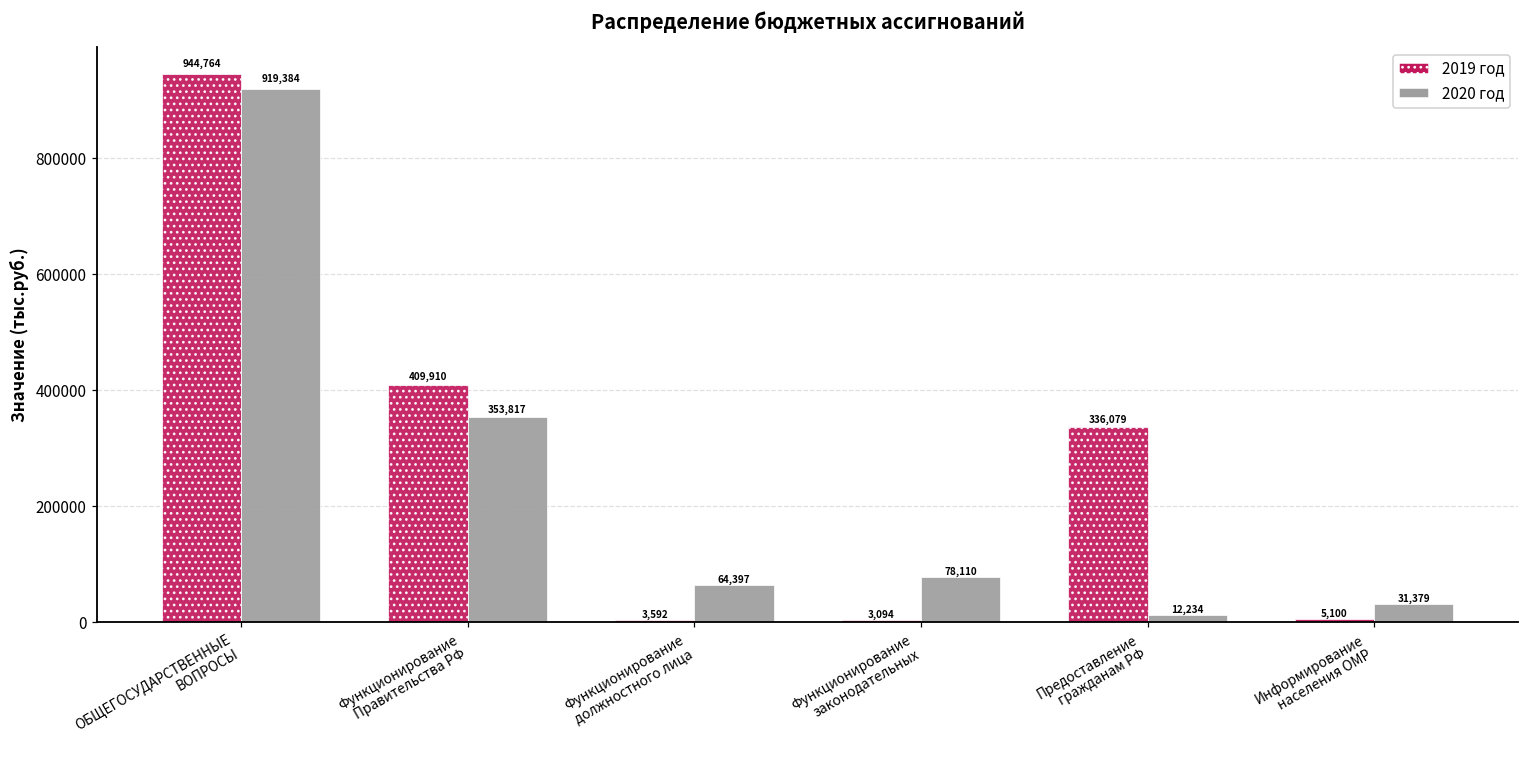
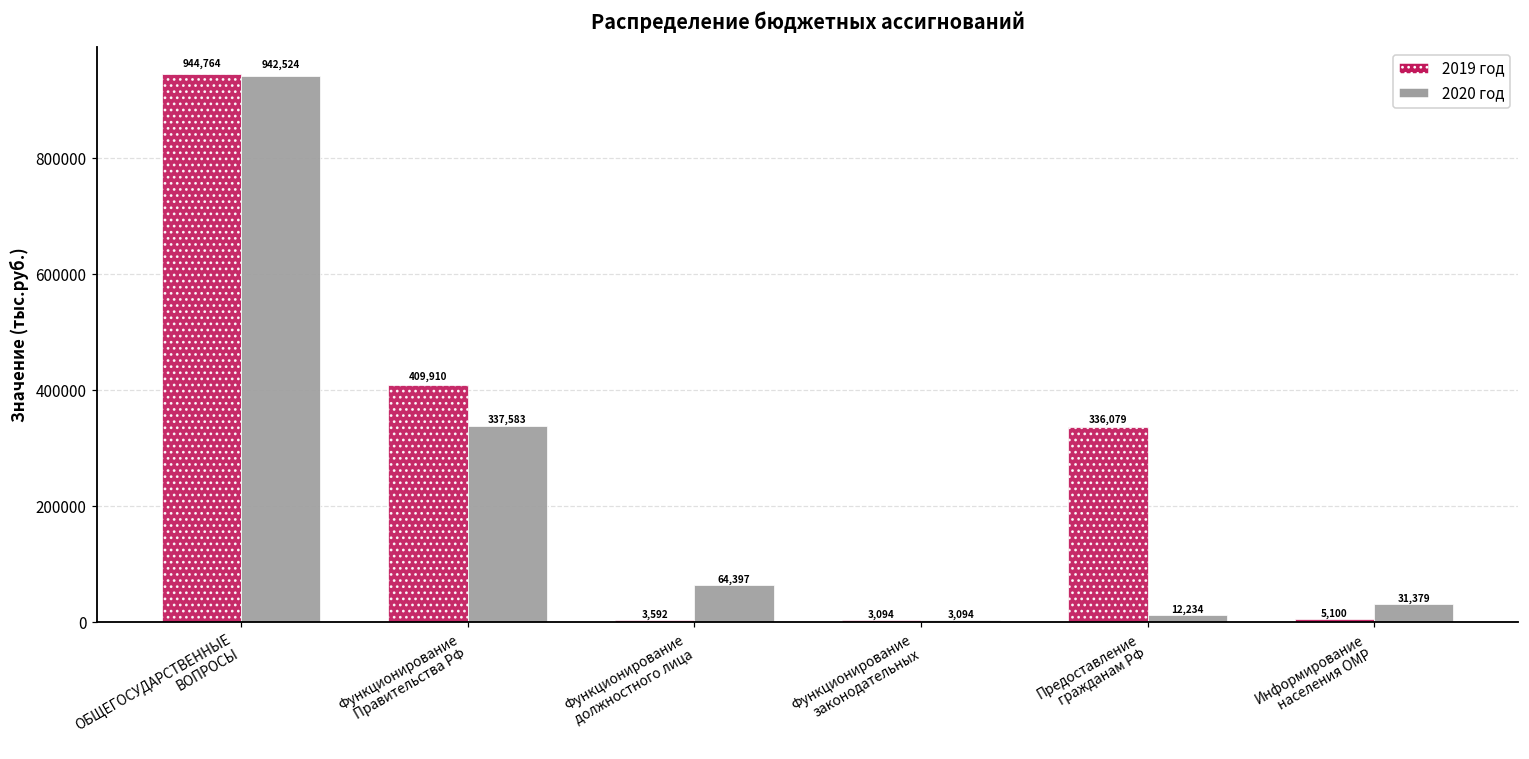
  {
    "2019 год": {
      "ОБЩЕГОСУДАРСТВЕННЫЕ ВОПРОСЫ": "944,764",
      "Функционирование Правительства РФ": "409,910",
      "Функционирование должностного лица": "3,592",
      "Функционирование законодательных": "3,094",
      "Предоставление гражданам РФ": "336,079",
      "Информирование населения ОМР": "5,100"
    },
    "2020 год": {
-     "ОБЩЕГОСУДАРСТВЕННЫЕ ВОПРОСЫ": "919,384",
-     "Функционирование Правительства РФ": "353,817",
+     "ОБЩЕГОСУДАРСТВЕННЫЕ ВОПРОСЫ": "942,524",
+     "Функционирование Правительства РФ": "337,583",
      "Функционирование должностного лица": "64,397",
-     "Функционирование законодательных": "78,110",
+     "Функционирование законодательных": "3,094",
      "Предоставление гражданам РФ": "12,234",
      "Информирование населения ОМР": "31,379"
    }
  }
